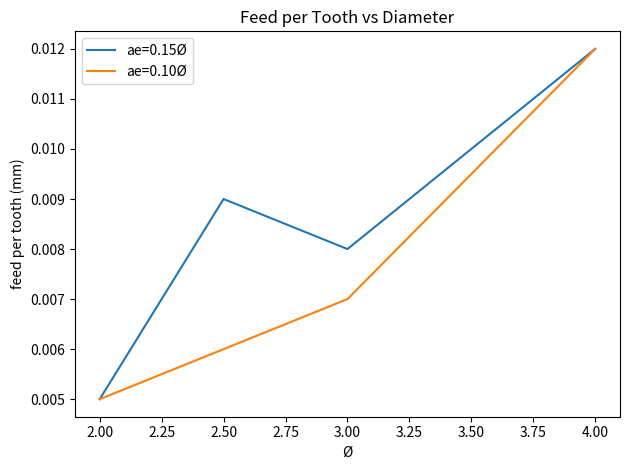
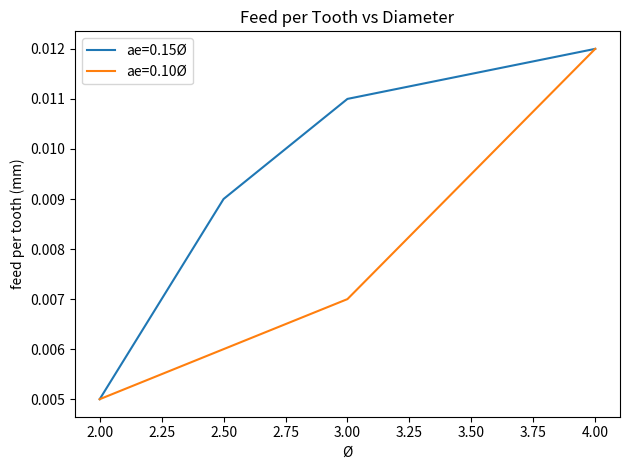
  {
    "ae=0.15Ø": {
      "2.50": 0.009,
-     "3.00": 0.008
+     "3.00": 0.011
    },
    "ae=0.10Ø": {
      "2.50": 0.006,
      "3.00": 0.007
    }
  }
